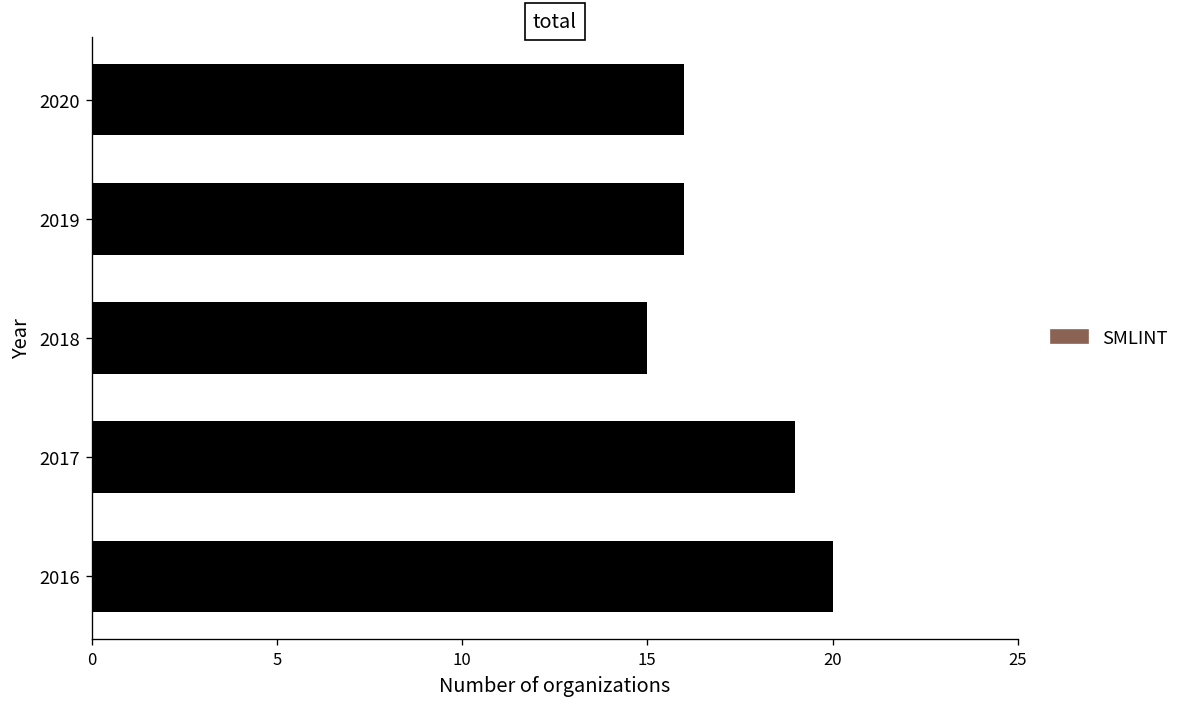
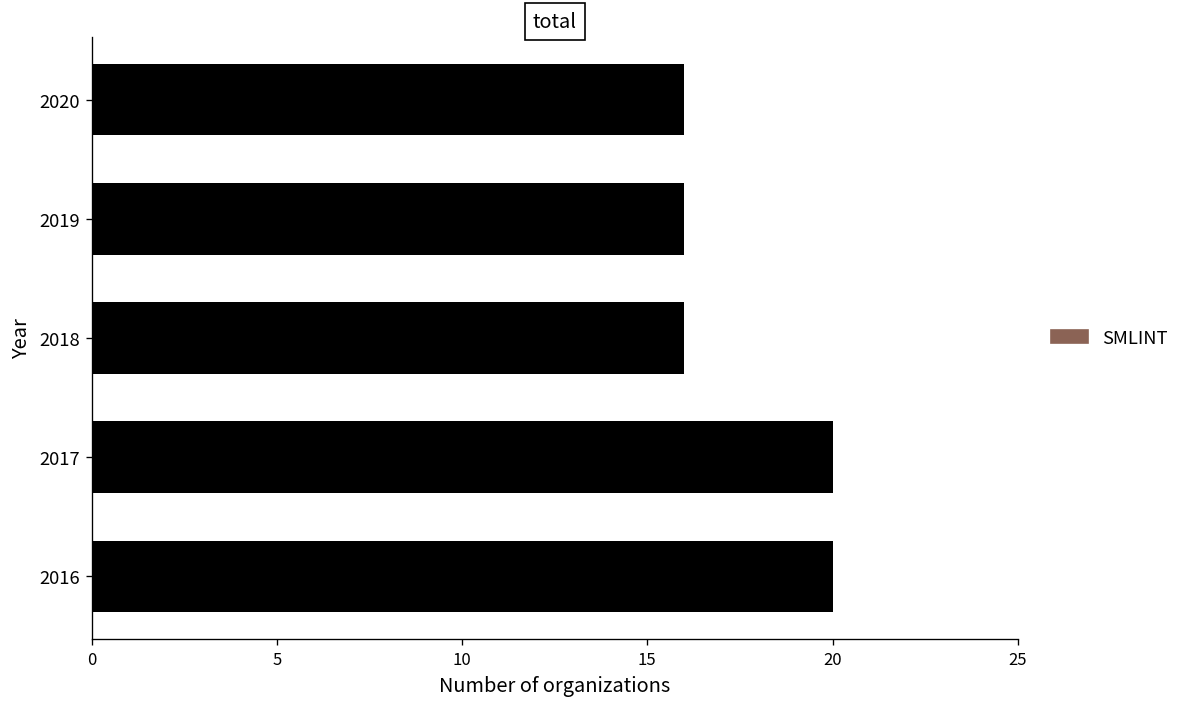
  {
    "2020": 16,
    "2019": 16,
-   "2018": 15,
-   "2017": 19,
+   "2018": 16,
+   "2017": 20,
    "2016": 20
  }
